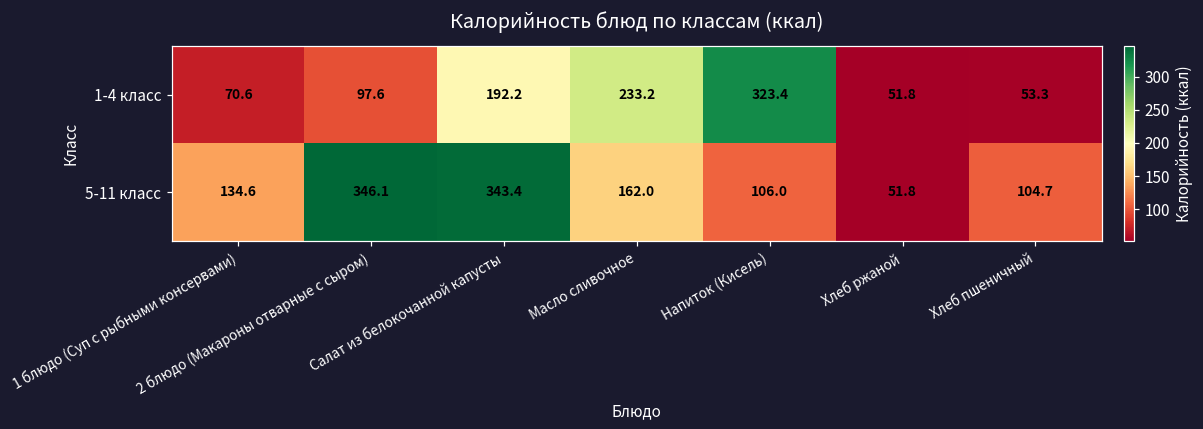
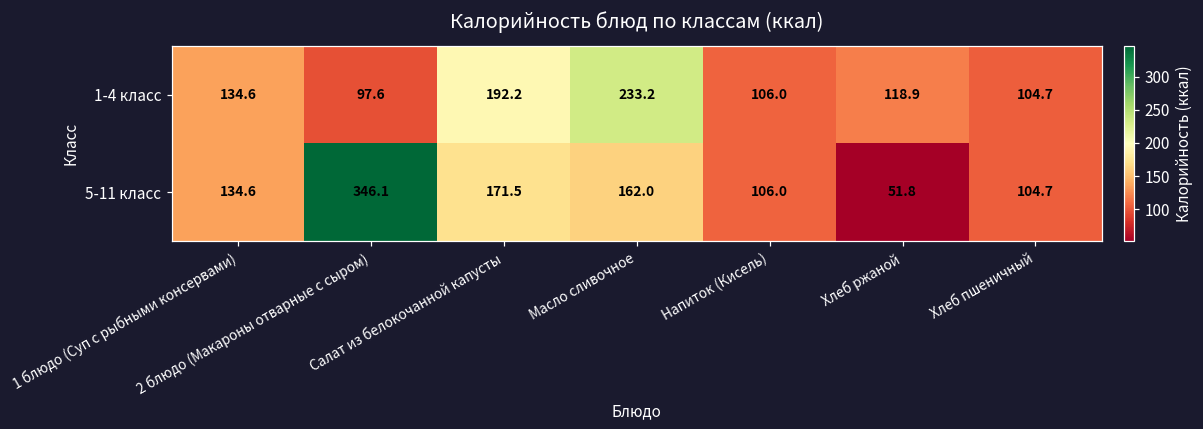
  {
    "1-4 класс": {
-     "1 блюдо (Суп с рыбными консервами)": 70.6,
+     "1 блюдо (Суп с рыбными консервами)": 134.6,
      "2 блюдо (Макароны отварные с сыром)": 97.6,
      "Салат из белокочанной капусты": 192.2,
      "Масло сливочное": 233.2,
-     "Напиток (Кисель)": 323.4,
-     "Хлеб ржаной": 51.8,
-     "Хлеб пшеничный": 53.3
+     "Напиток (Кисель)": 106.0,
+     "Хлеб ржаной": 118.9,
+     "Хлеб пшеничный": 104.7
    },
    "5-11 класс": {
      "1 блюдо (Суп с рыбными консервами)": 134.6,
      "2 блюдо (Макароны отварные с сыром)": 346.1,
-     "Салат из белокочанной капусты": 343.4,
+     "Салат из белокочанной капусты": 171.5,
      "Масло сливочное": 162.0,
      "Напиток (Кисель)": 106.0,
      "Хлеб ржаной": 51.8,
      "Хлеб пшеничный": 104.7
    }
  }
